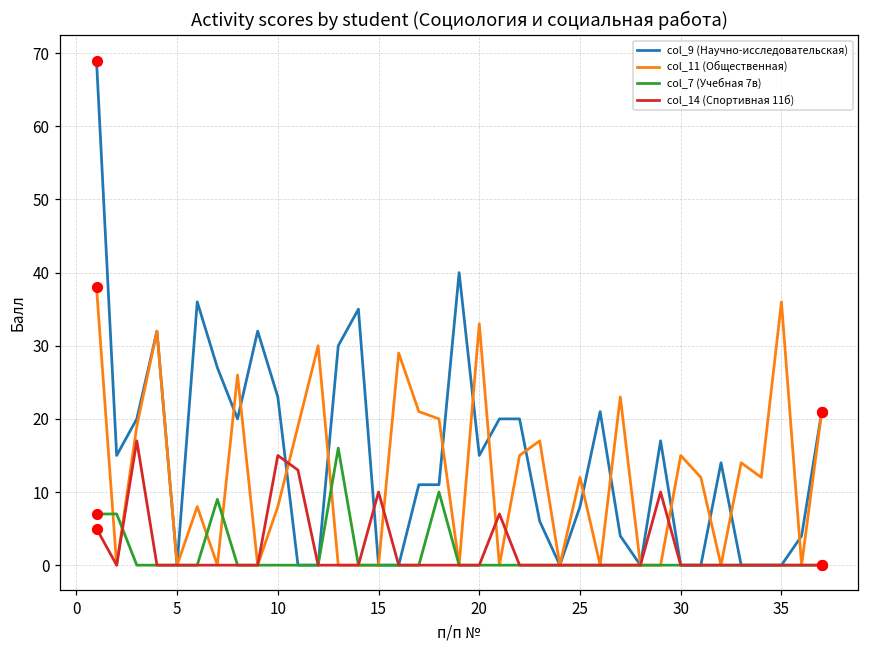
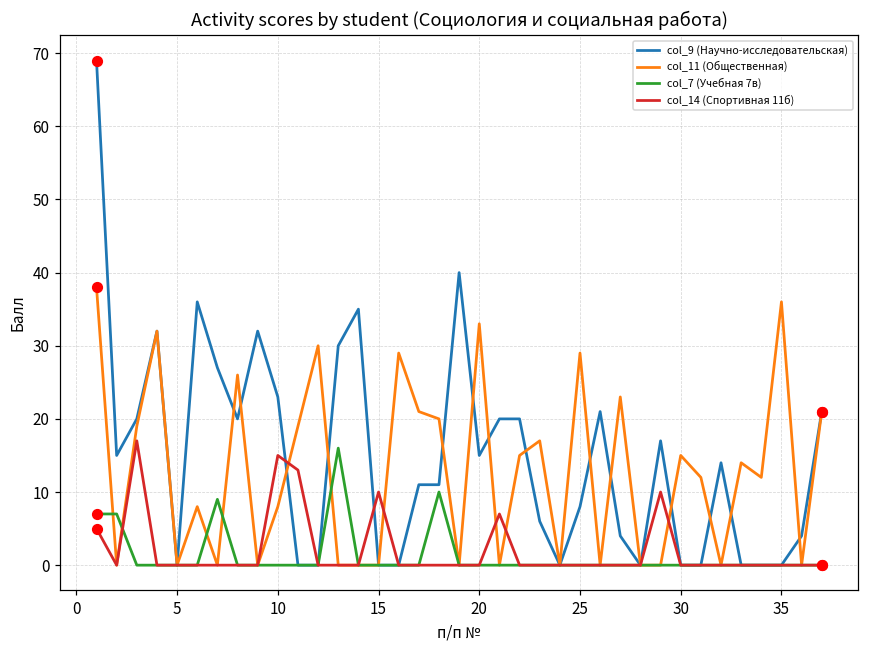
  {
    "col_9 (Научно-исследовательская)": {
      "10": 23,
      "20": 15,
      "25": 8
    },
    "col_11 (Общественная)": {
      "10": 8,
      "20": 33,
-     "25": 12,
+     "25": 29,
      "30": 15,
      "35": 36
    },
    "col_7 (Учебная 7в)": {
      "10": 0
    },
    "col_14 (Спортивная 11б)": {
      "10": 15,
      "15": 10
    }
  }
